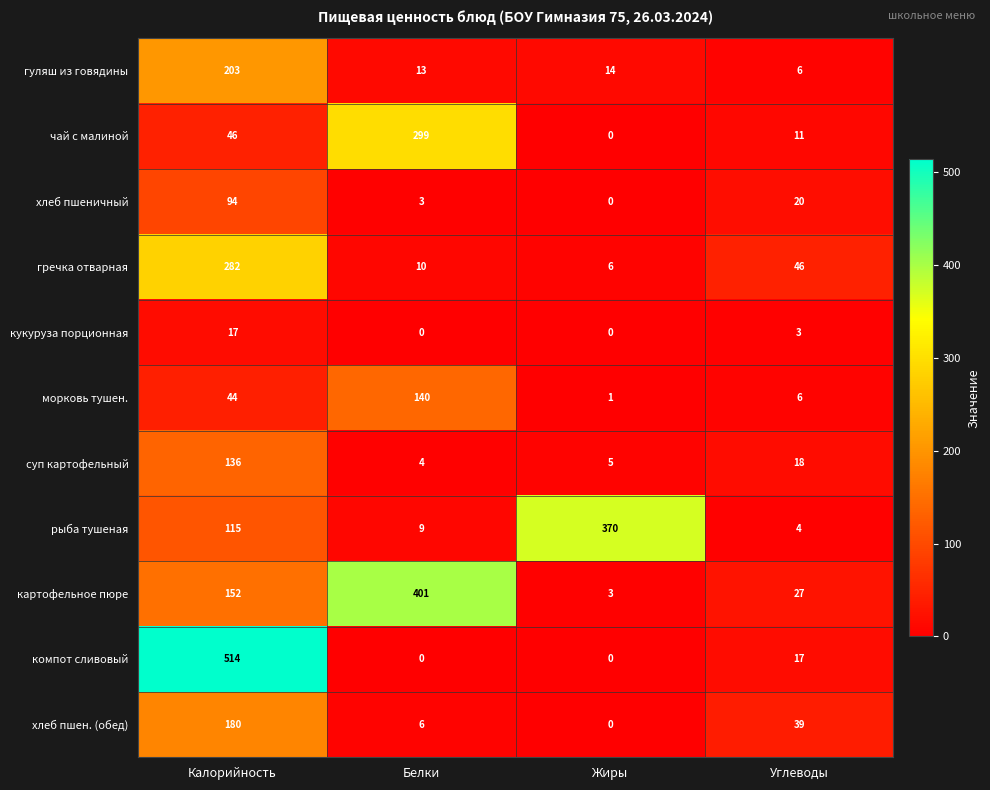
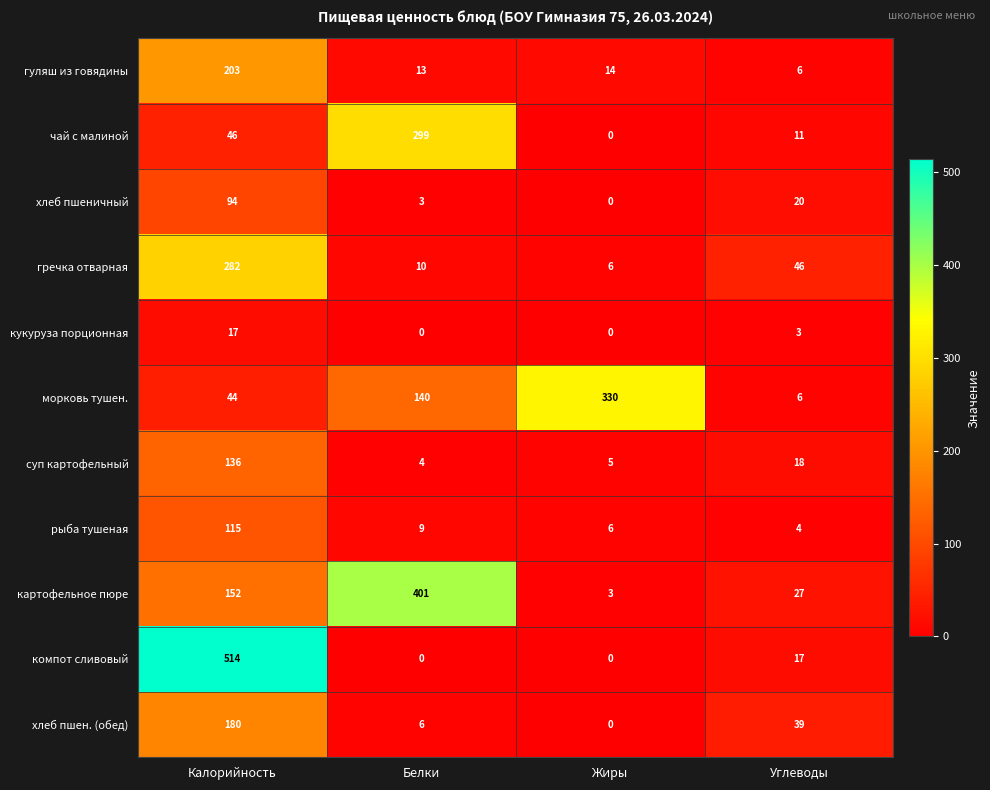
  {
    "гуляш из говядины": {
      "Калорийность": 203,
      "Белки": 13,
      "Жиры": 14,
      "Углеводы": 6
    },
    "чай с малиной": {
      "Калорийность": 46,
      "Белки": 299,
      "Жиры": 0,
      "Углеводы": 11
    },
    "хлеб пшеничный": {
      "Калорийность": 94,
      "Белки": 3,
      "Жиры": 0,
      "Углеводы": 20
    },
    "гречка отварная": {
      "Калорийность": 282,
      "Белки": 10,
      "Жиры": 6,
      "Углеводы": 46
    },
    "кукуруза порционная": {
      "Калорийность": 17,
      "Белки": 0,
      "Жиры": 0,
      "Углеводы": 3
    },
    "морковь тушен.": {
      "Калорийность": 44,
      "Белки": 140,
-     "Жиры": 1,
+     "Жиры": 330,
      "Углеводы": 6
    },
    "суп картофельный": {
      "Калорийность": 136,
      "Белки": 4,
      "Жиры": 5,
      "Углеводы": 18
    },
    "рыба тушеная": {
      "Калорийность": 115,
      "Белки": 9,
-     "Жиры": 370,
+     "Жиры": 6,
      "Углеводы": 4
    },
    "картофельное пюре": {
      "Калорийность": 152,
      "Белки": 401,
      "Жиры": 3,
      "Углеводы": 27
    },
    "компот сливовый": {
      "Калорийность": 514,
      "Белки": 0,
      "Жиры": 0,
      "Углеводы": 17
    },
    "хлеб пшен. (обед)": {
      "Калорийность": 180,
      "Белки": 6,
      "Жиры": 0,
      "Углеводы": 39
    }
  }
